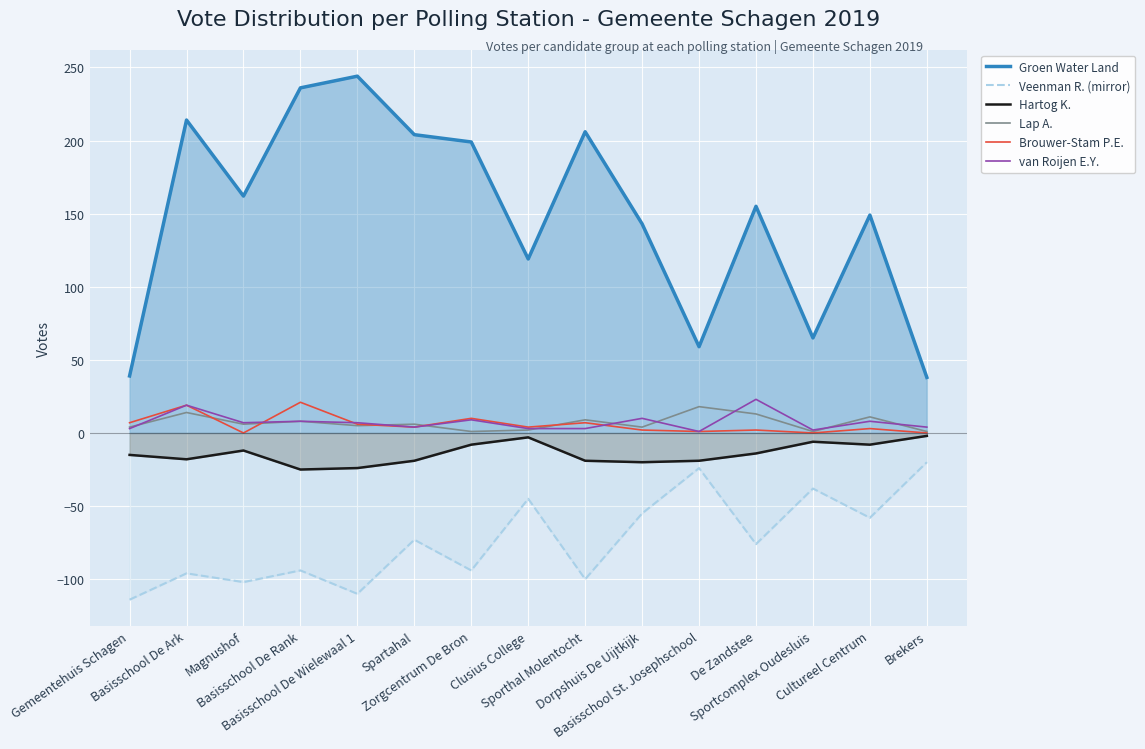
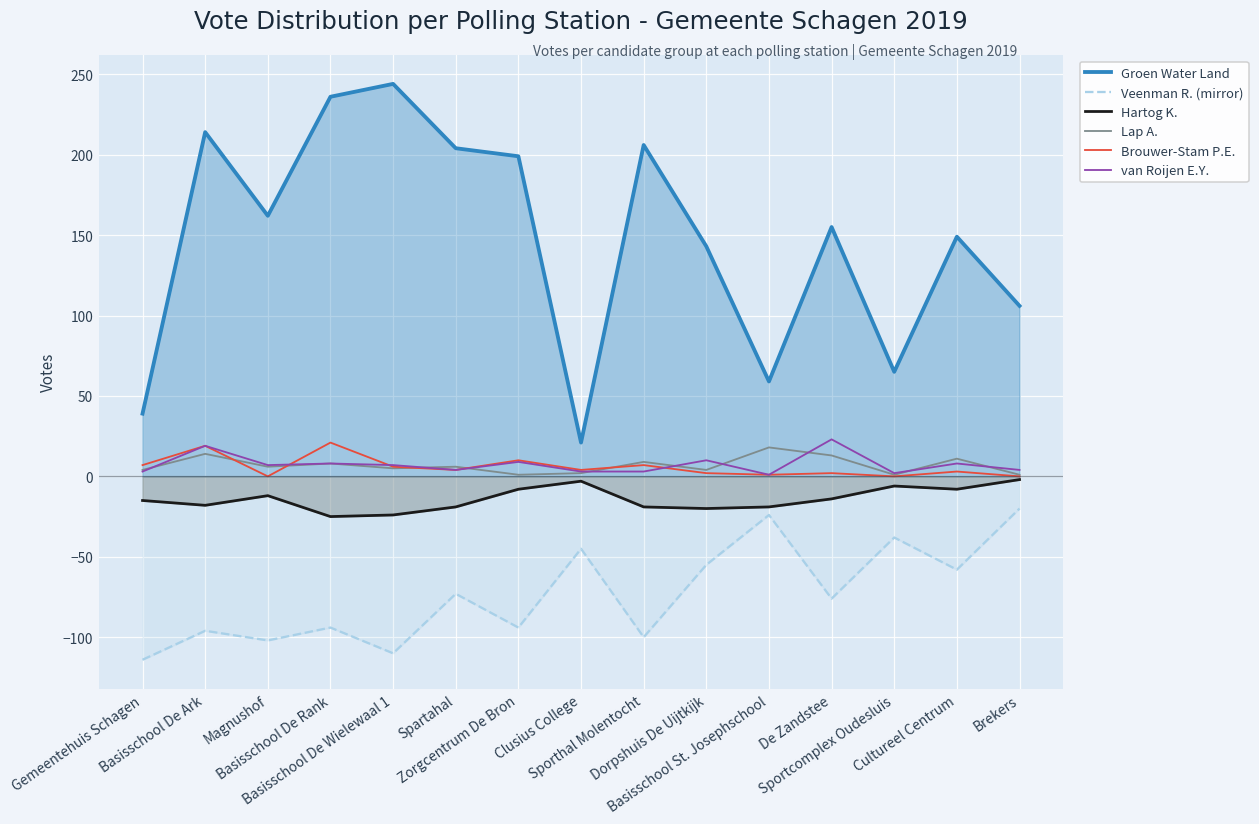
  {
    "Groen Water Land": {
      "Gemeentehuis Schagen": 39,
      "Basisschool De Ark": 214,
      "Magnushof": 162,
      "Basisschool De Rank": 236,
      "Basisschool De Wielewaal 1": 244,
      "Spartahal": 204,
      "Zorgcentrum De Bron": 199,
-     "Clusius College": 119,
+     "Clusius College": 21,
      "Sporthal Molentocht": 206,
      "Dorpshuis De Uijtkijk": 143,
      "Basisschool St. Josephschool": 59,
      "De Zandstee": 155,
      "Sportcomplex Oudesluis": 65,
      "Cultureel Centrum": 149,
-     "Brekers": 38
+     "Brekers": 106
    },
    "Hartog K.": {
      "Gemeentehuis Schagen": -15,
      "Basisschool De Ark": -18,
      "Magnushof": -12,
      "Basisschool De Rank": -25,
      "Basisschool De Wielewaal 1": -24,
      "Spartahal": -19,
      "Zorgcentrum De Bron": -8,
      "Clusius College": -3,
      "Sporthal Molentocht": -19,
      "Dorpshuis De Uijtkijk": -20,
      "Basisschool St. Josephschool": -19,
      "De Zandstee": -14,
      "Sportcomplex Oudesluis": -6,
      "Cultureel Centrum": -8,
      "Brekers": -2
    },
    "Lap A.": {
      "Basisschool De Ark": 14,
      "Spartahal": 6,
      "Sporthal Molentocht": 9,
      "Dorpshuis De Uijtkijk": 4,
      "Basisschool St. Josephschool": 18,
      "De Zandstee": 13,
      "Cultureel Centrum": 11
    },
    "Brouwer-Stam P.E.": {
      "Gemeentehuis Schagen": 7,
      "Basisschool De Rank": 21,
      "Sporthal Molentocht": 7,
      "Dorpshuis De Uijtkijk": 2,
      "De Zandstee": 2,
      "Cultureel Centrum": 3
    },
    "van Roijen E.Y.": {
      "Sporthal Molentocht": 3,
      "Dorpshuis De Uijtkijk": 10,
      "De Zandstee": 23,
      "Cultureel Centrum": 8,
      "Brekers": 4
    }
  }
